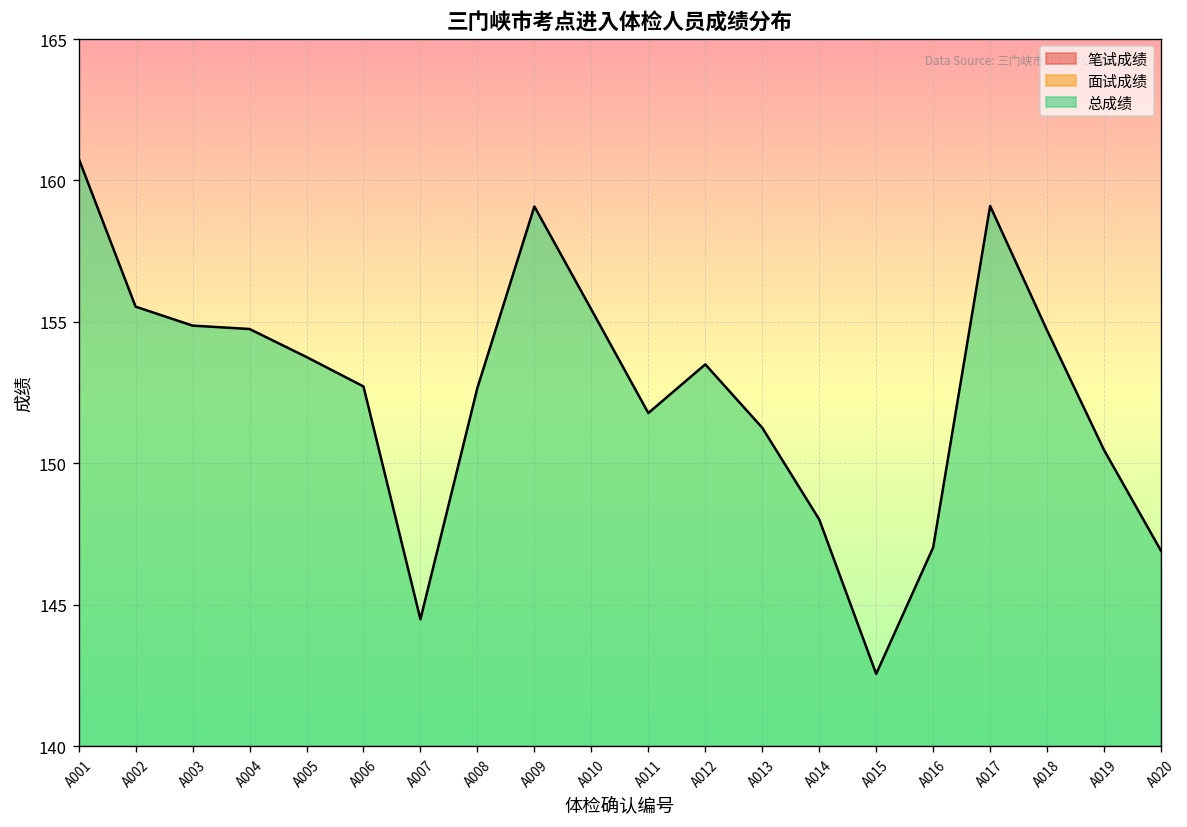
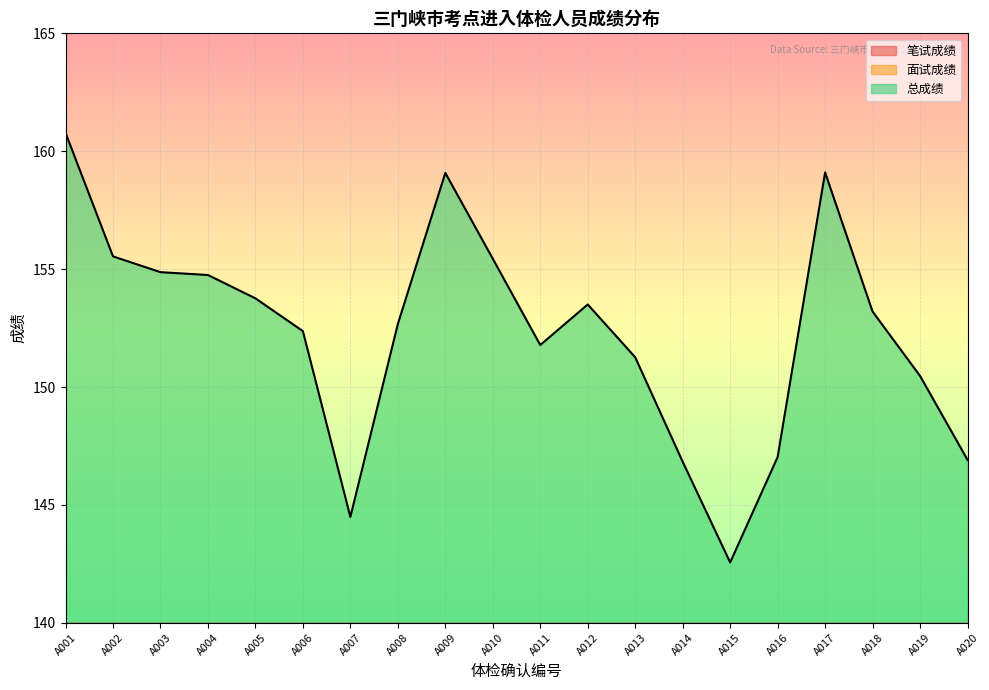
  {
    "总成绩": {
      "A001": 160.8,
      "A002": 155.5,
      "A003": 154.9,
      "A004": 154.8,
      "A005": 153.8,
-     "A006": 152.7,
+     "A006": 152.4,
      "A007": 144.5,
      "A008": 152.7,
      "A009": 159.1,
      "A010": 155.4,
      "A011": 151.8,
      "A012": 153.5,
      "A013": 151.3,
-     "A014": 148.0,
+     "A014": 146.8,
      "A015": 142.6,
      "A016": 147.0,
      "A017": 159.1,
-     "A018": 154.7,
+     "A018": 153.2,
      "A019": 150.5,
      "A020": 146.9
    }
  }
